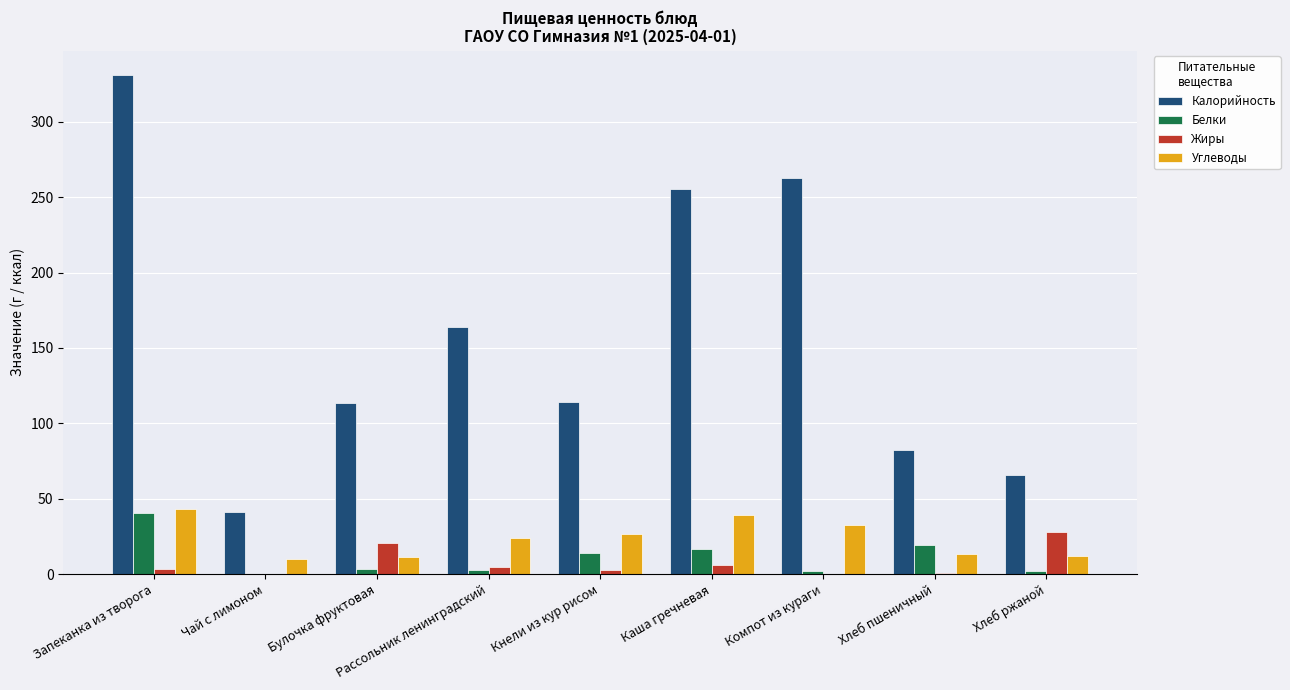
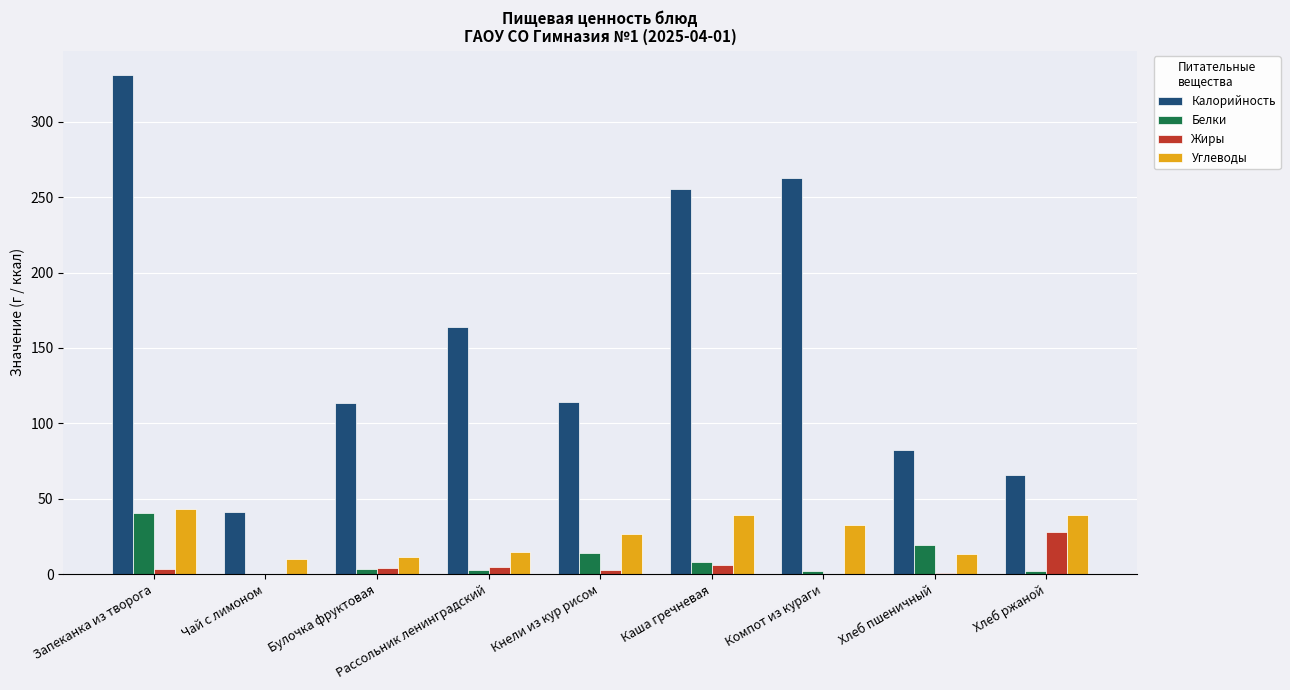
  {
    "Калорийность": {
      "Запеканка из творога": 331,
      "Чай с лимоном": 41,
      "Булочка фруктовая": 114,
      "Рассольник ленинградский": 164,
      "Кнели из кур рисом": 114,
      "Каша гречневая": 255,
      "Компот из кураги": 263,
      "Хлеб пшеничный": 82,
      "Хлеб ржаной": 66
    },
    "Белки": {
      "Запеканка из творога": 41,
      "Чай с лимоном": 0,
      "Булочка фруктовая": 4,
      "Рассольник ленинградский": 2,
      "Кнели из кур рисом": 14,
-     "Каша гречневая": 17,
+     "Каша гречневая": 8,
      "Компот из кураги": 2,
      "Хлеб пшеничный": 19,
      "Хлеб ржаной": 2
    },
    "Жиры": {
      "Запеканка из творога": 3,
      "Чай с лимоном": 0,
-     "Булочка фруктовая": 20,
+     "Булочка фруктовая": 4,
      "Рассольник ленинградский": 5,
      "Кнели из кур рисом": 3,
      "Каша гречневая": 6,
      "Компот из кураги": 0,
      "Хлеб ржаной": 28
    },
    "Углеводы": {
      "Запеканка из творога": 43,
      "Чай с лимоном": 10,
      "Булочка фруктовая": 12,
-     "Рассольник ленинградский": 24,
+     "Рассольник ленинградский": 15,
      "Кнели из кур рисом": 27,
      "Каша гречневая": 39,
      "Компот из кураги": 32,
      "Хлеб пшеничный": 13,
-     "Хлеб ржаной": 12
+     "Хлеб ржаной": 39
    }
  }
